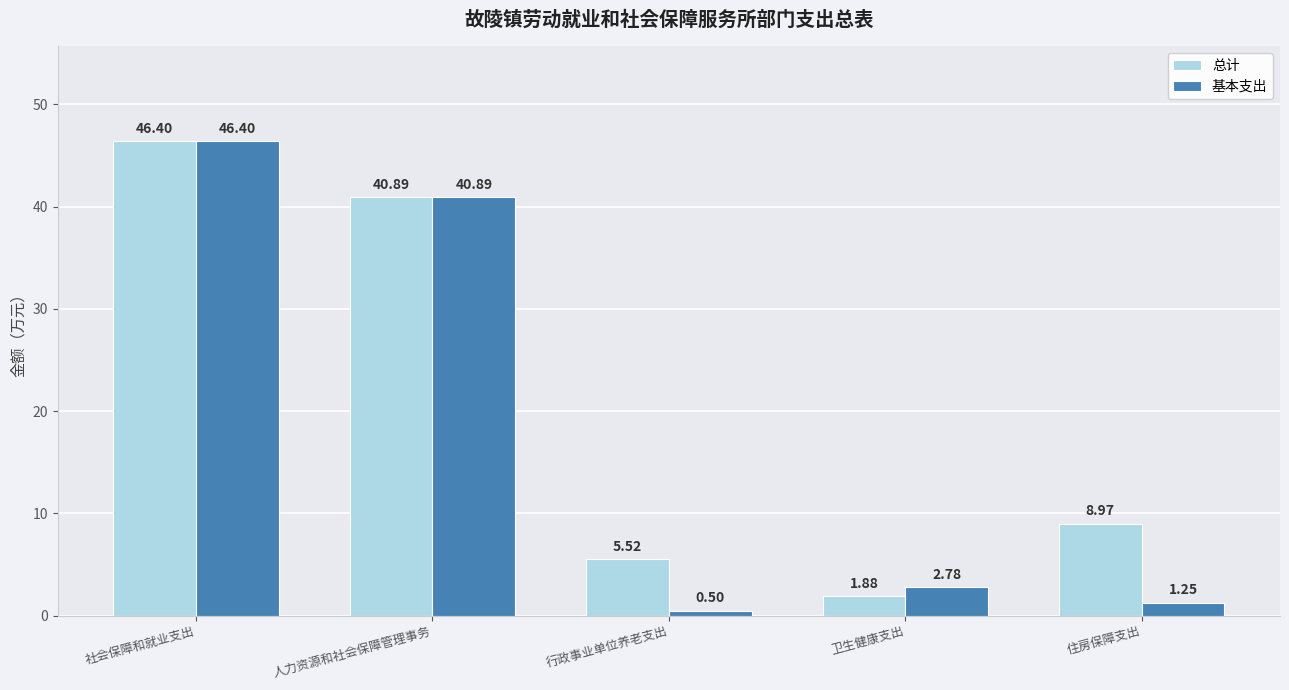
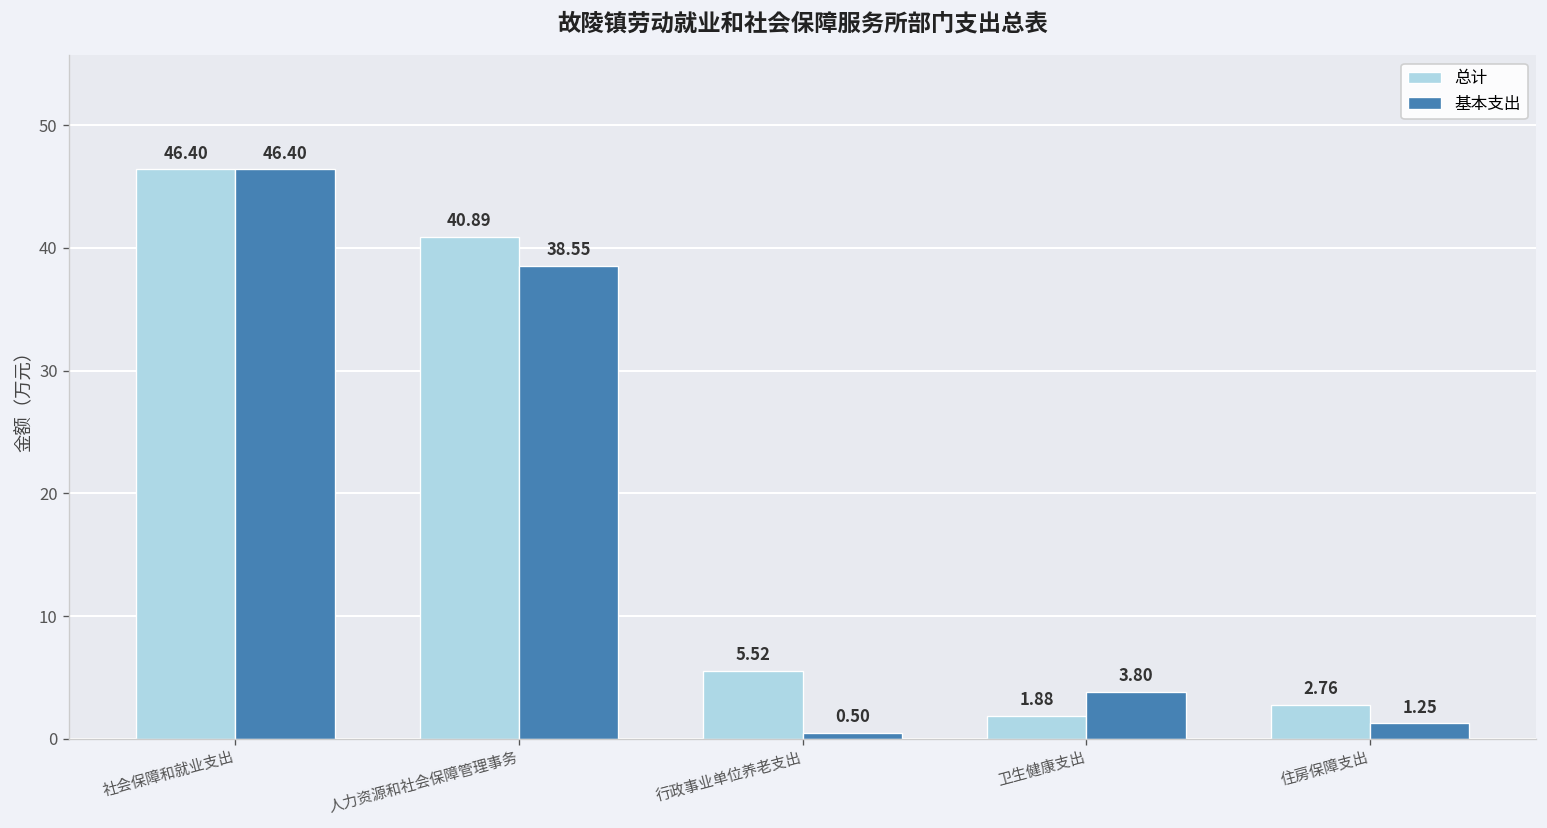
  {
    "总计": {
      "社会保障和就业支出": 46.40,
      "人力资源和社会保障管理事务": 40.89,
      "行政事业单位养老支出": 5.52,
      "卫生健康支出": 1.88,
-     "住房保障支出": 8.97
+     "住房保障支出": 2.76
    },
    "基本支出": {
      "社会保障和就业支出": 46.40,
-     "人力资源和社会保障管理事务": 40.89,
+     "人力资源和社会保障管理事务": 38.55,
      "行政事业单位养老支出": 0.50,
-     "卫生健康支出": 2.78,
+     "卫生健康支出": 3.80,
      "住房保障支出": 1.25
    }
  }
